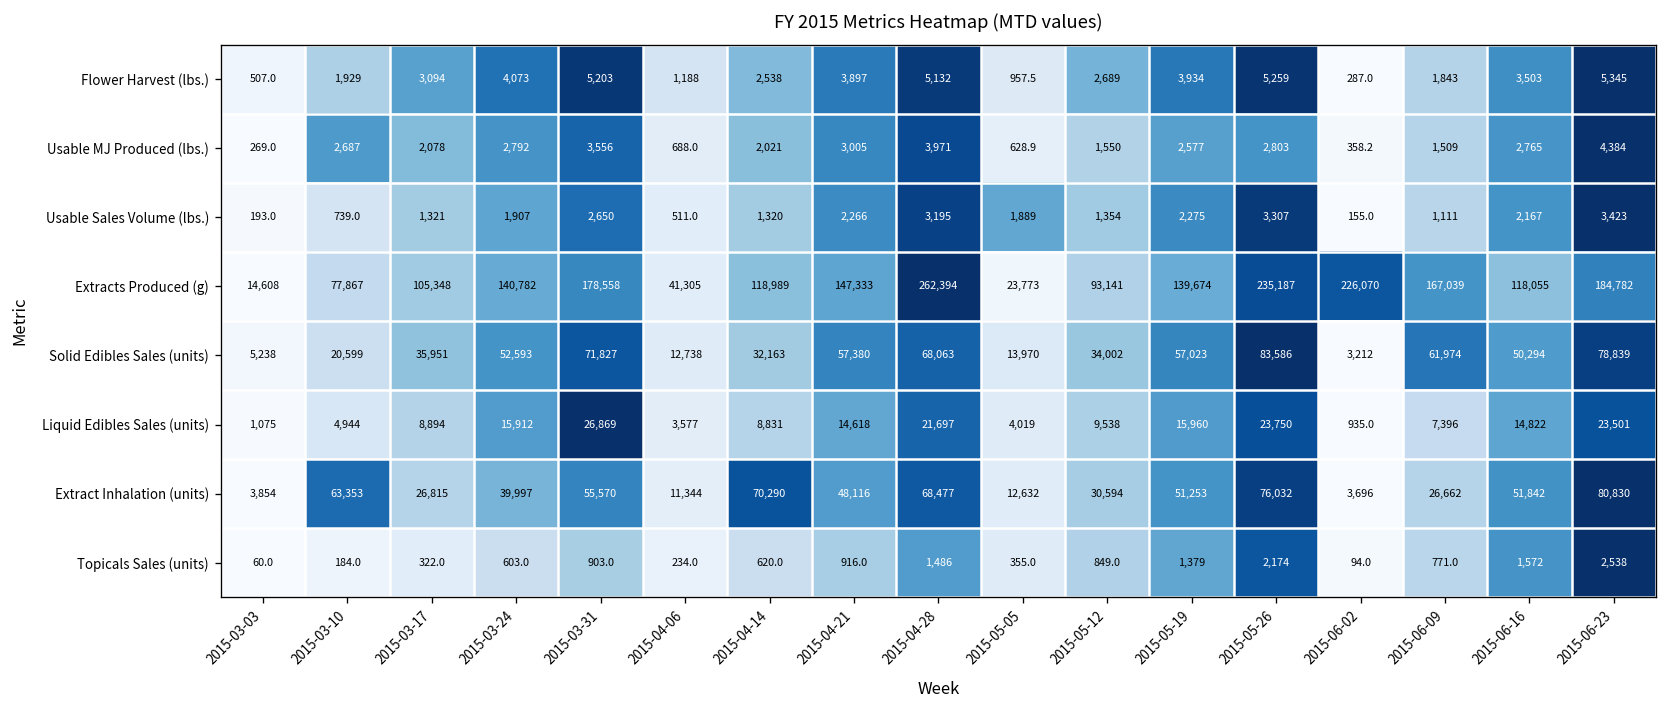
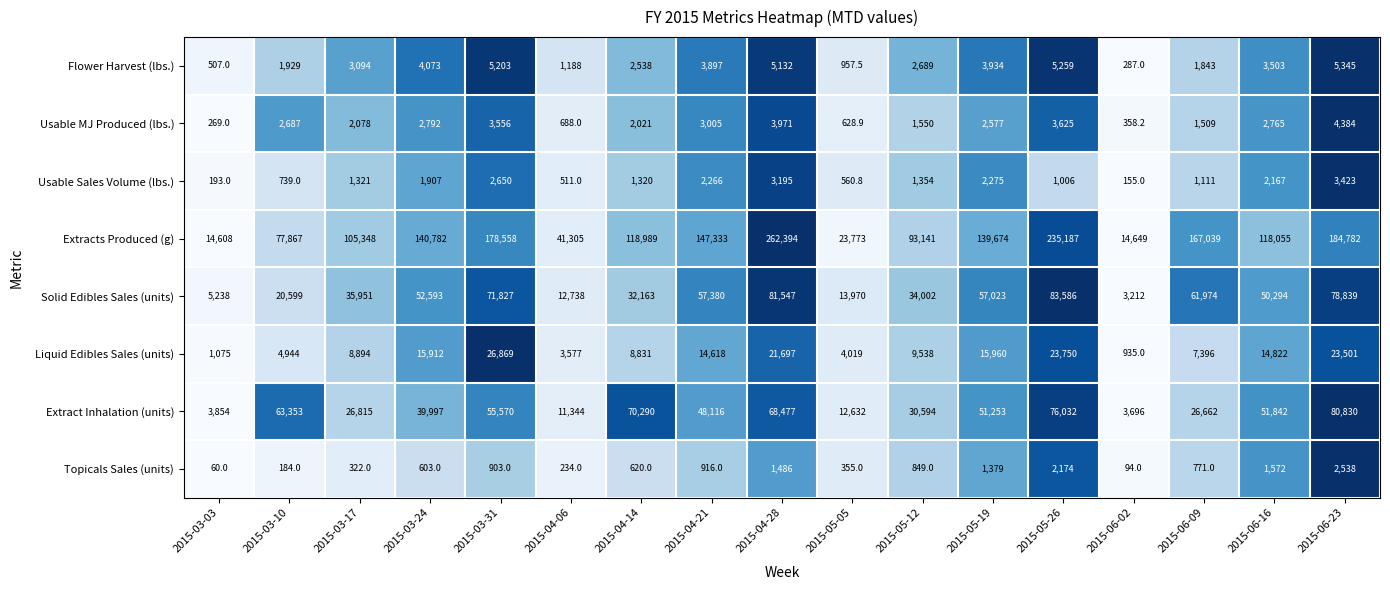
  {
    "Flower Harvest (lbs.)": {
      "2015-03-03": "507.0",
      "2015-03-10": "1,929",
      "2015-03-17": "3,094",
      "2015-03-24": "4,073",
      "2015-03-31": "5,203",
      "2015-04-06": "1,188",
      "2015-04-14": "2,538",
      "2015-04-21": "3,897",
      "2015-04-28": "5,132",
      "2015-05-05": "957.5",
      "2015-05-12": "2,689",
      "2015-05-19": "3,934",
      "2015-05-26": "5,259",
      "2015-06-02": "287.0",
      "2015-06-09": "1,843",
      "2015-06-16": "3,503",
      "2015-06-23": "5,345"
    },
    "Usable MJ Produced (lbs.)": {
      "2015-03-03": "269.0",
      "2015-03-10": "2,687",
      "2015-03-17": "2,078",
      "2015-03-24": "2,792",
      "2015-03-31": "3,556",
      "2015-04-06": "688.0",
      "2015-04-14": "2,021",
      "2015-04-21": "3,005",
      "2015-04-28": "3,971",
      "2015-05-05": "628.9",
      "2015-05-12": "1,550",
      "2015-05-19": "2,577",
-     "2015-05-26": "2,803",
+     "2015-05-26": "3,625",
      "2015-06-02": "358.2",
      "2015-06-09": "1,509",
      "2015-06-16": "2,765",
      "2015-06-23": "4,384"
    },
    "Usable Sales Volume (lbs.)": {
      "2015-03-03": "193.0",
      "2015-03-10": "739.0",
      "2015-03-17": "1,321",
      "2015-03-24": "1,907",
      "2015-03-31": "2,650",
      "2015-04-06": "511.0",
      "2015-04-14": "1,320",
      "2015-04-21": "2,266",
      "2015-04-28": "3,195",
-     "2015-05-05": "1,889",
+     "2015-05-05": "560.8",
      "2015-05-12": "1,354",
      "2015-05-19": "2,275",
-     "2015-05-26": "3,307",
+     "2015-05-26": "1,006",
      "2015-06-02": "155.0",
      "2015-06-09": "1,111",
      "2015-06-16": "2,167",
      "2015-06-23": "3,423"
    },
    "Extracts Produced (g)": {
      "2015-03-03": "14,608",
      "2015-03-10": "77,867",
      "2015-03-17": "105,348",
      "2015-03-24": "140,782",
      "2015-03-31": "178,558",
      "2015-04-06": "41,305",
      "2015-04-14": "118,989",
      "2015-04-21": "147,333",
      "2015-04-28": "262,394",
      "2015-05-05": "23,773",
      "2015-05-12": "93,141",
      "2015-05-19": "139,674",
      "2015-05-26": "235,187",
-     "2015-06-02": "226,070",
+     "2015-06-02": "14,649",
      "2015-06-09": "167,039",
      "2015-06-16": "118,055",
      "2015-06-23": "184,782"
    },
    "Solid Edibles Sales (units)": {
      "2015-03-03": "5,238",
      "2015-03-10": "20,599",
      "2015-03-17": "35,951",
      "2015-03-24": "52,593",
      "2015-03-31": "71,827",
      "2015-04-06": "12,738",
      "2015-04-14": "32,163",
      "2015-04-21": "57,380",
-     "2015-04-28": "68,063",
+     "2015-04-28": "81,547",
      "2015-05-05": "13,970",
      "2015-05-12": "34,002",
      "2015-05-19": "57,023",
      "2015-05-26": "83,586",
      "2015-06-02": "3,212",
      "2015-06-09": "61,974",
      "2015-06-16": "50,294",
      "2015-06-23": "78,839"
    },
    "Liquid Edibles Sales (units)": {
      "2015-03-03": "1,075",
      "2015-03-10": "4,944",
      "2015-03-17": "8,894",
      "2015-03-24": "15,912",
      "2015-03-31": "26,869",
      "2015-04-06": "3,577",
      "2015-04-14": "8,831",
      "2015-04-21": "14,618",
      "2015-04-28": "21,697",
      "2015-05-05": "4,019",
      "2015-05-12": "9,538",
      "2015-05-19": "15,960",
      "2015-05-26": "23,750",
      "2015-06-02": "935.0",
      "2015-06-09": "7,396",
      "2015-06-16": "14,822",
      "2015-06-23": "23,501"
    },
    "Extract Inhalation (units)": {
      "2015-03-03": "3,854",
      "2015-03-10": "63,353",
      "2015-03-17": "26,815",
      "2015-03-24": "39,997",
      "2015-03-31": "55,570",
      "2015-04-06": "11,344",
      "2015-04-14": "70,290",
      "2015-04-21": "48,116",
      "2015-04-28": "68,477",
      "2015-05-05": "12,632",
      "2015-05-12": "30,594",
      "2015-05-19": "51,253",
      "2015-05-26": "76,032",
      "2015-06-02": "3,696",
      "2015-06-09": "26,662",
      "2015-06-16": "51,842",
      "2015-06-23": "80,830"
    },
    "Topicals Sales (units)": {
      "2015-03-03": "60.0",
      "2015-03-10": "184.0",
      "2015-03-17": "322.0",
      "2015-03-24": "603.0",
      "2015-03-31": "903.0",
      "2015-04-06": "234.0",
      "2015-04-14": "620.0",
      "2015-04-21": "916.0",
      "2015-04-28": "1,486",
      "2015-05-05": "355.0",
      "2015-05-12": "849.0",
      "2015-05-19": "1,379",
      "2015-05-26": "2,174",
      "2015-06-02": "94.0",
      "2015-06-09": "771.0",
      "2015-06-16": "1,572",
      "2015-06-23": "2,538"
    }
  }
